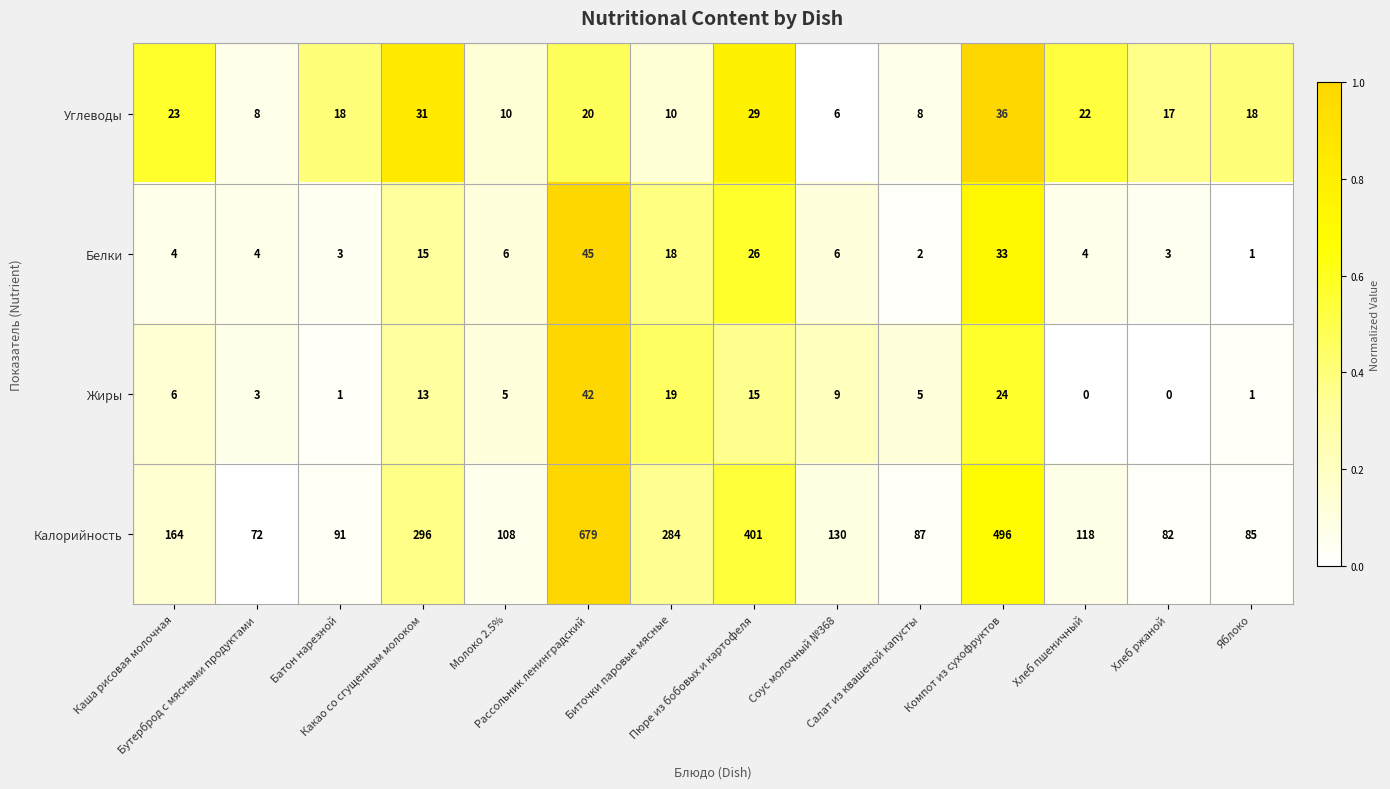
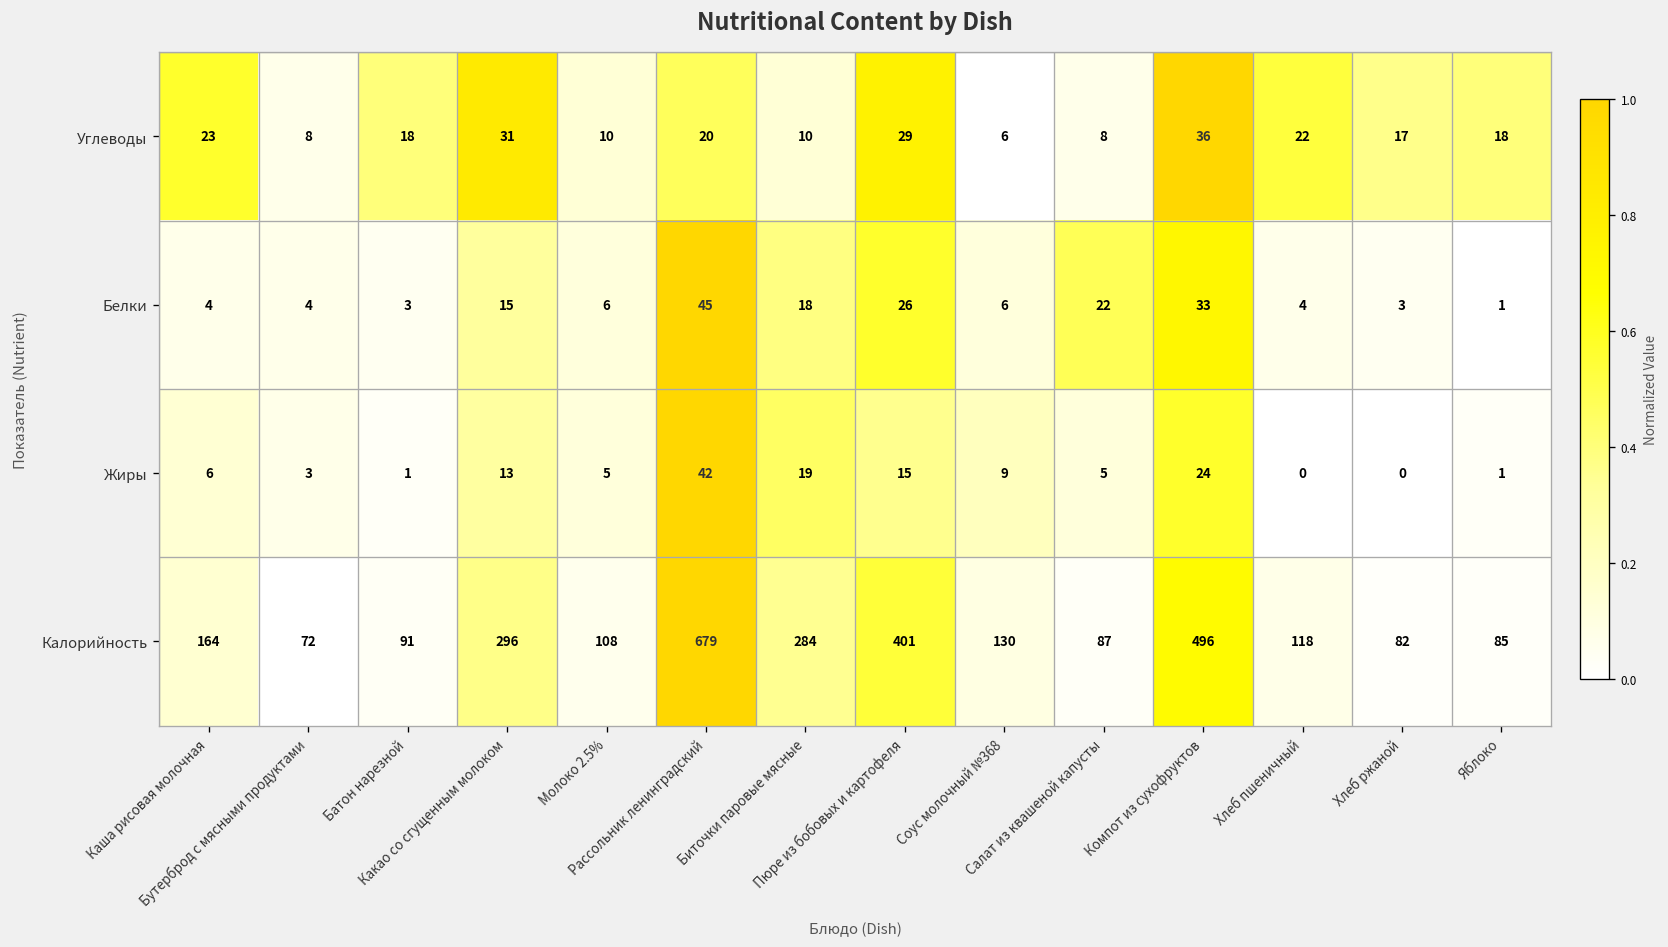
  {
    "Углеводы": {
      "Каша рисовая молочная": 23,
      "Бутерброд с мясными продуктами": 8,
      "Батон нарезной": 18,
      "Какао со сгущенным молоком": 31,
      "Молоко 2.5%": 10,
      "Рассольник ленинградский": 20,
      "Биточки паровые мясные": 10,
      "Пюре из бобовых и картофеля": 29,
      "Соус молочный №368": 6,
      "Салат из квашеной капусты": 8,
      "Компот из сухофруктов": 36,
      "Хлеб пшеничный": 22,
      "Хлеб ржаной": 17,
      "Яблоко": 18
    },
    "Белки": {
      "Каша рисовая молочная": 4,
      "Бутерброд с мясными продуктами": 4,
      "Батон нарезной": 3,
      "Какао со сгущенным молоком": 15,
      "Молоко 2.5%": 6,
      "Рассольник ленинградский": 45,
      "Биточки паровые мясные": 18,
      "Пюре из бобовых и картофеля": 26,
      "Соус молочный №368": 6,
-     "Салат из квашеной капусты": 2,
+     "Салат из квашеной капусты": 22,
      "Компот из сухофруктов": 33,
      "Хлеб пшеничный": 4,
      "Хлеб ржаной": 3,
      "Яблоко": 1
    },
    "Жиры": {
      "Каша рисовая молочная": 6,
      "Бутерброд с мясными продуктами": 3,
      "Батон нарезной": 1,
      "Какао со сгущенным молоком": 13,
      "Молоко 2.5%": 5,
      "Рассольник ленинградский": 42,
      "Биточки паровые мясные": 19,
      "Пюре из бобовых и картофеля": 15,
      "Соус молочный №368": 9,
      "Салат из квашеной капусты": 5,
      "Компот из сухофруктов": 24,
      "Хлеб пшеничный": 0,
      "Хлеб ржаной": 0,
      "Яблоко": 1
    },
    "Калорийность": {
      "Каша рисовая молочная": 164,
      "Бутерброд с мясными продуктами": 72,
      "Батон нарезной": 91,
      "Какао со сгущенным молоком": 296,
      "Молоко 2.5%": 108,
      "Рассольник ленинградский": 679,
      "Биточки паровые мясные": 284,
      "Пюре из бобовых и картофеля": 401,
      "Соус молочный №368": 130,
      "Салат из квашеной капусты": 87,
      "Компот из сухофруктов": 496,
      "Хлеб пшеничный": 118,
      "Хлеб ржаной": 82,
      "Яблоко": 85
    }
  }
